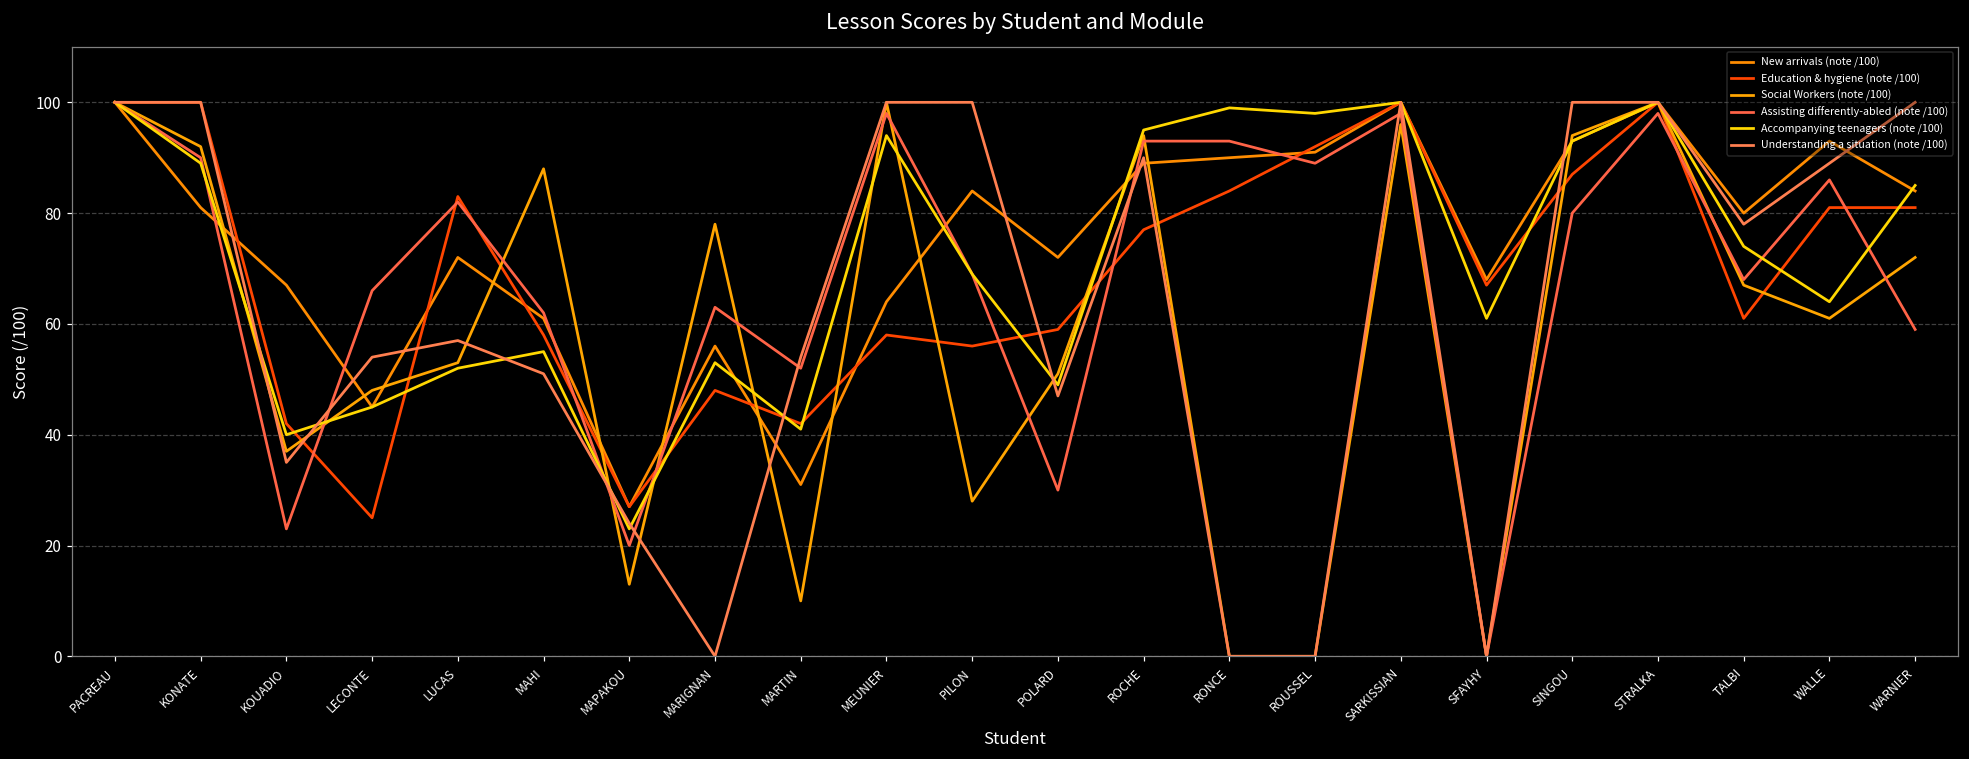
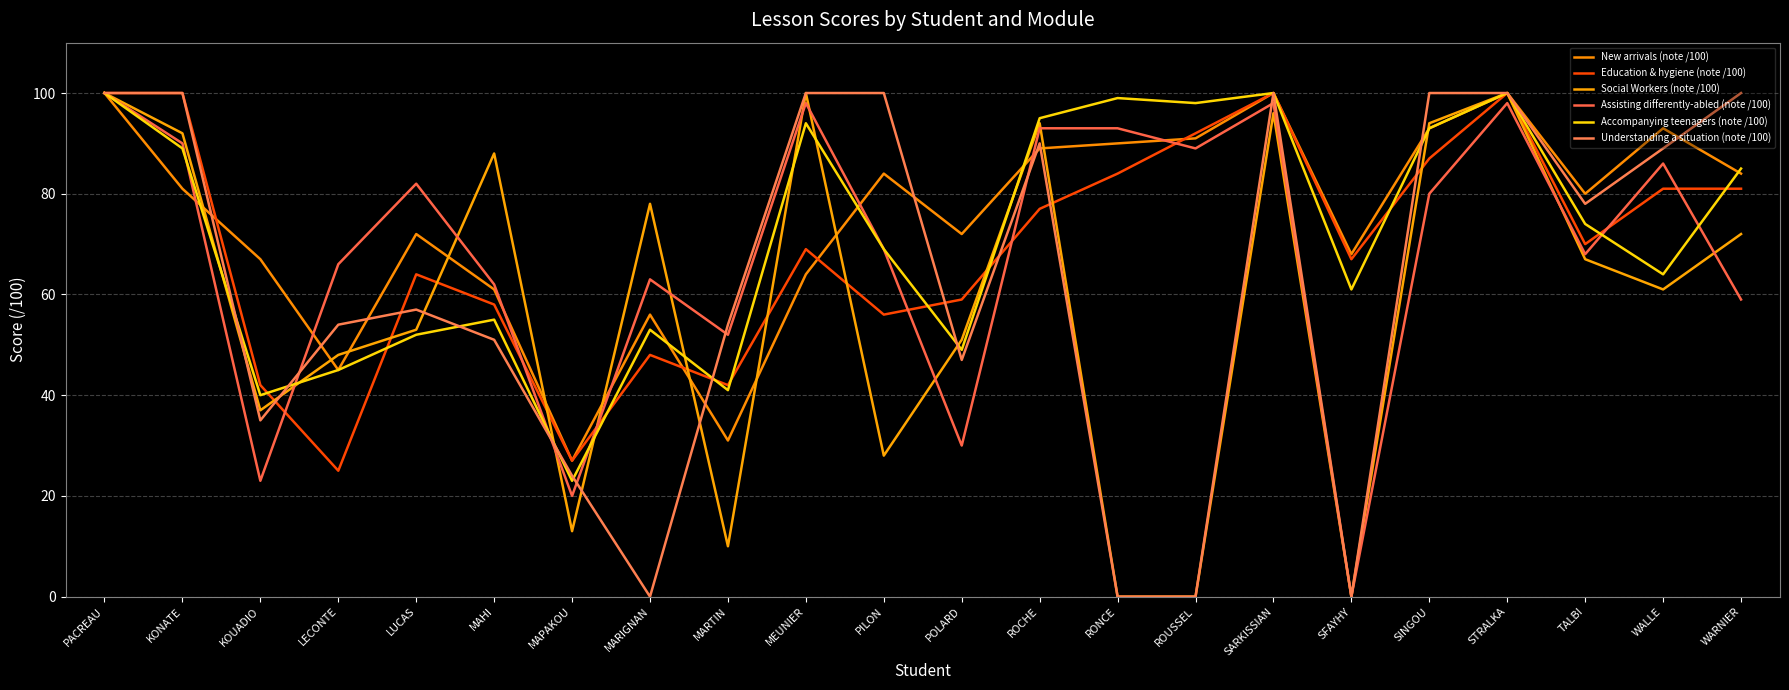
  {
    "Education & hygiene (note /100)": {
      "KOUADIO": 42,
      "LECONTE": 25,
-     "LUCAS": 83,
+     "LUCAS": 64,
      "MAHI": 58,
      "MARIGNAN": 48,
      "MARTIN": 42,
-     "MEUNIER": 58,
+     "MEUNIER": 69,
      "PILON": 56,
      "POLARD": 59,
      "ROCHE": 77,
      "RONCE": 84,
      "ROUSSEL": 92,
      "SFAYHY": 67,
      "SINGOU": 87,
-     "TALBI": 61,
+     "TALBI": 70,
      "WALLE": 81,
      "WARNIER": 81
    }
  }
